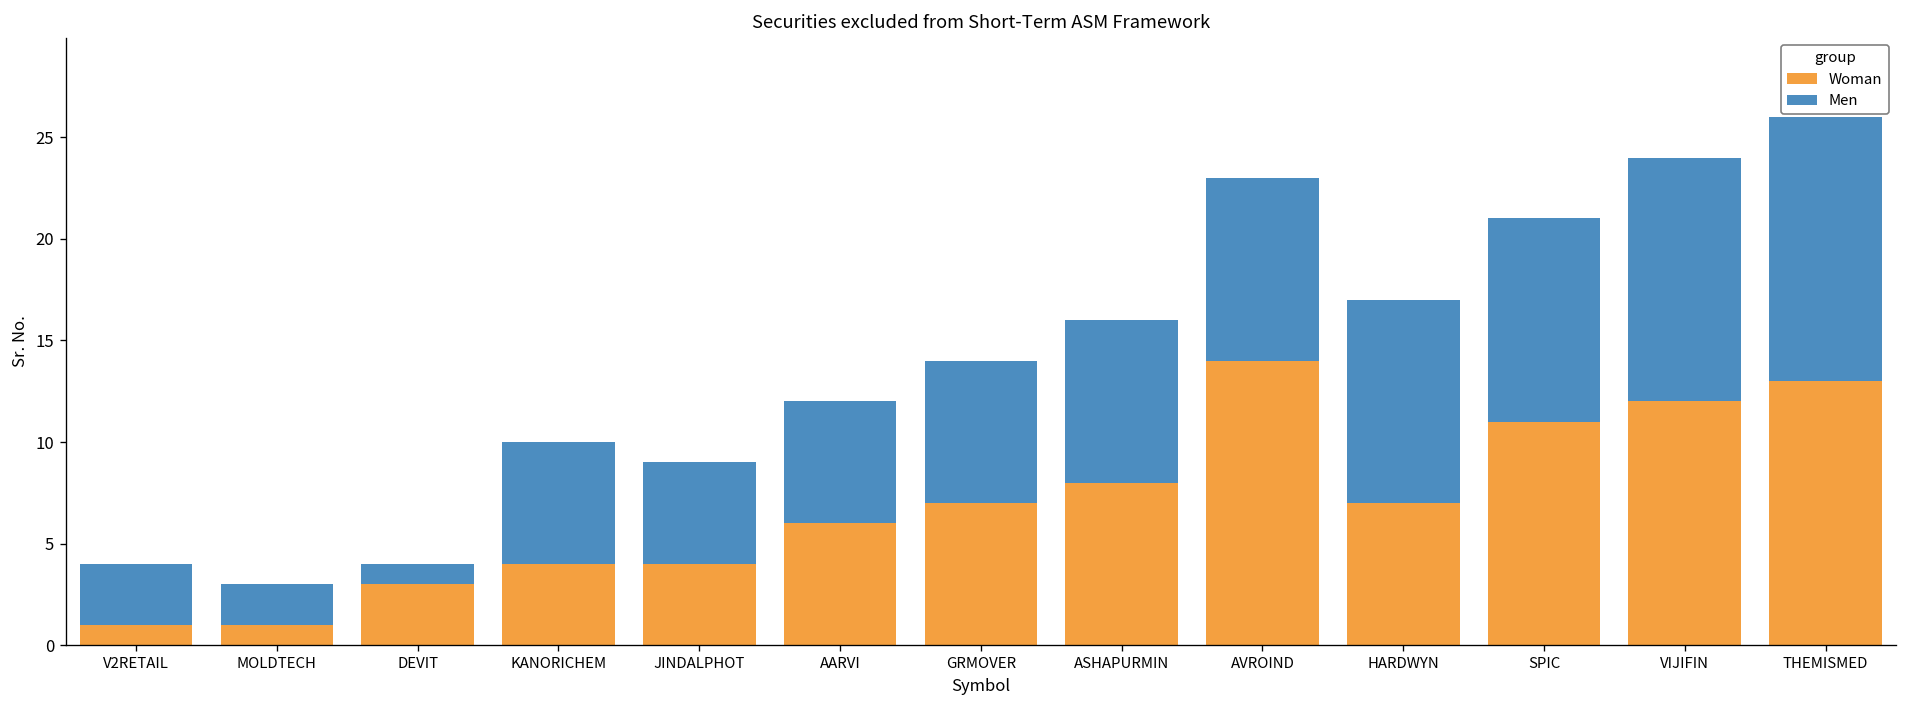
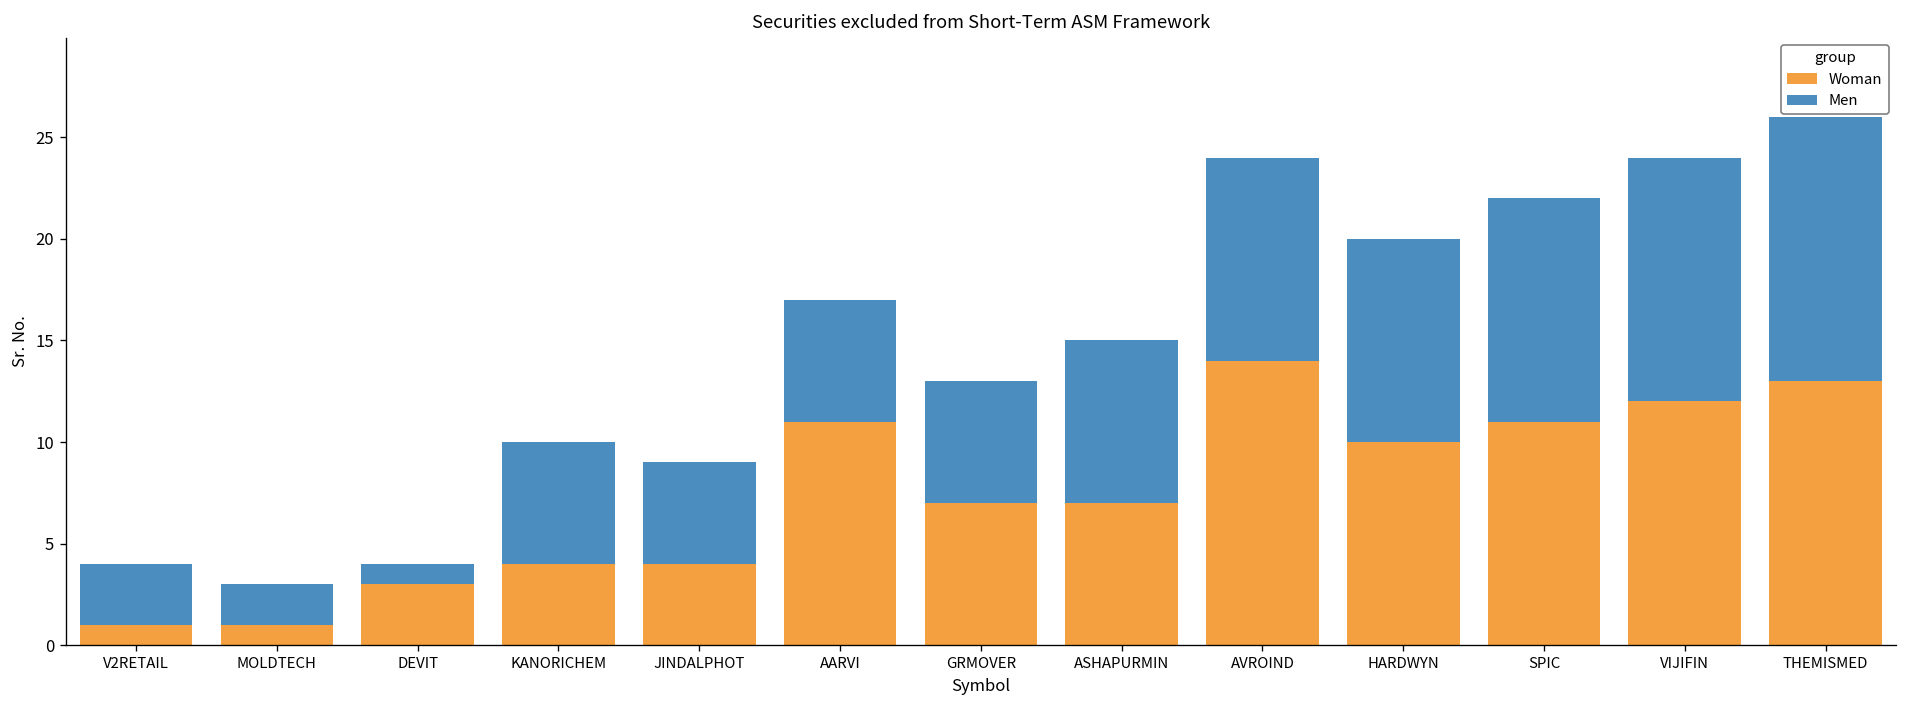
  {
    "Woman": {
      "V2RETAIL": 1,
      "MOLDTECH": 1,
      "DEVIT": 3,
      "KANORICHEM": 4,
      "JINDALPHOT": 4,
-     "AARVI": 6,
+     "AARVI": 11,
      "GRMOVER": 7,
-     "ASHAPURMIN": 8,
+     "ASHAPURMIN": 7,
      "AVROIND": 14,
-     "HARDWYN": 7,
+     "HARDWYN": 10,
      "SPIC": 11,
      "VIJIFIN": 12,
      "THEMISMED": 13
    },
    "Men": {
      "V2RETAIL": 3,
      "MOLDTECH": 2,
      "DEVIT": 1,
      "KANORICHEM": 6,
      "JINDALPHOT": 5,
      "AARVI": 6,
-     "GRMOVER": 7,
+     "GRMOVER": 6,
      "ASHAPURMIN": 8,
-     "AVROIND": 9,
+     "AVROIND": 10,
      "HARDWYN": 10,
-     "SPIC": 10,
+     "SPIC": 11,
      "VIJIFIN": 12
    }
  }
